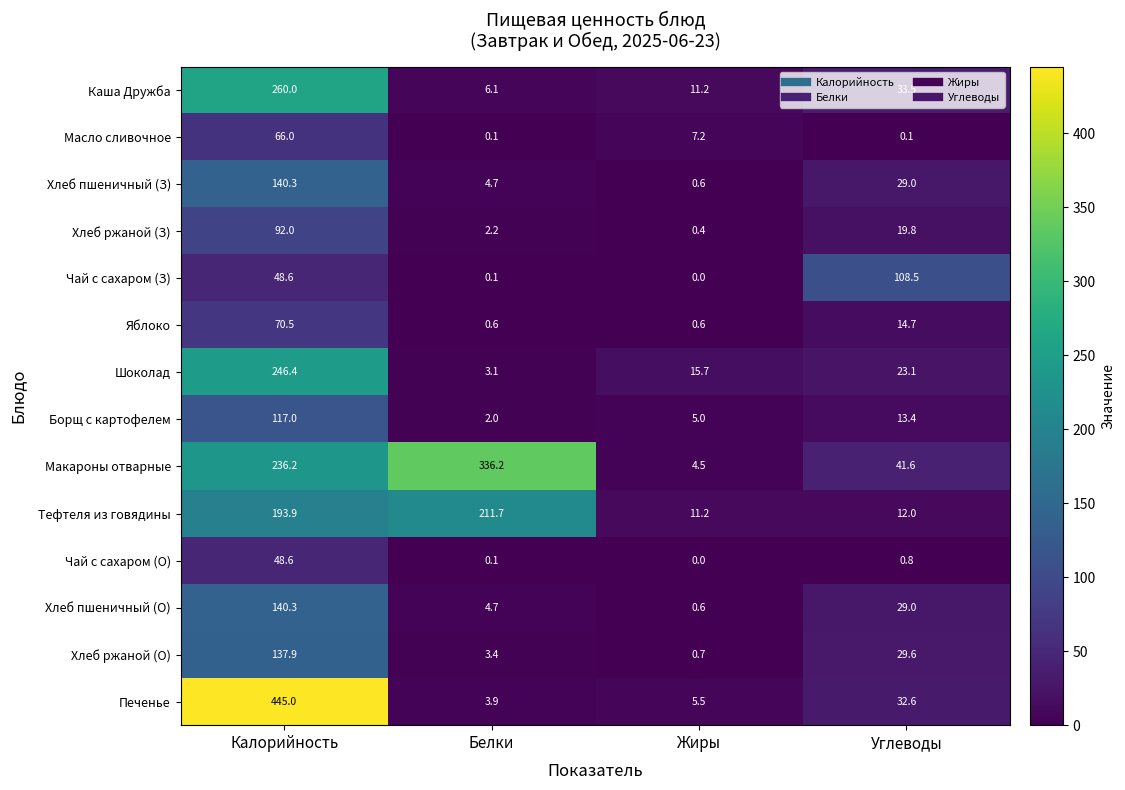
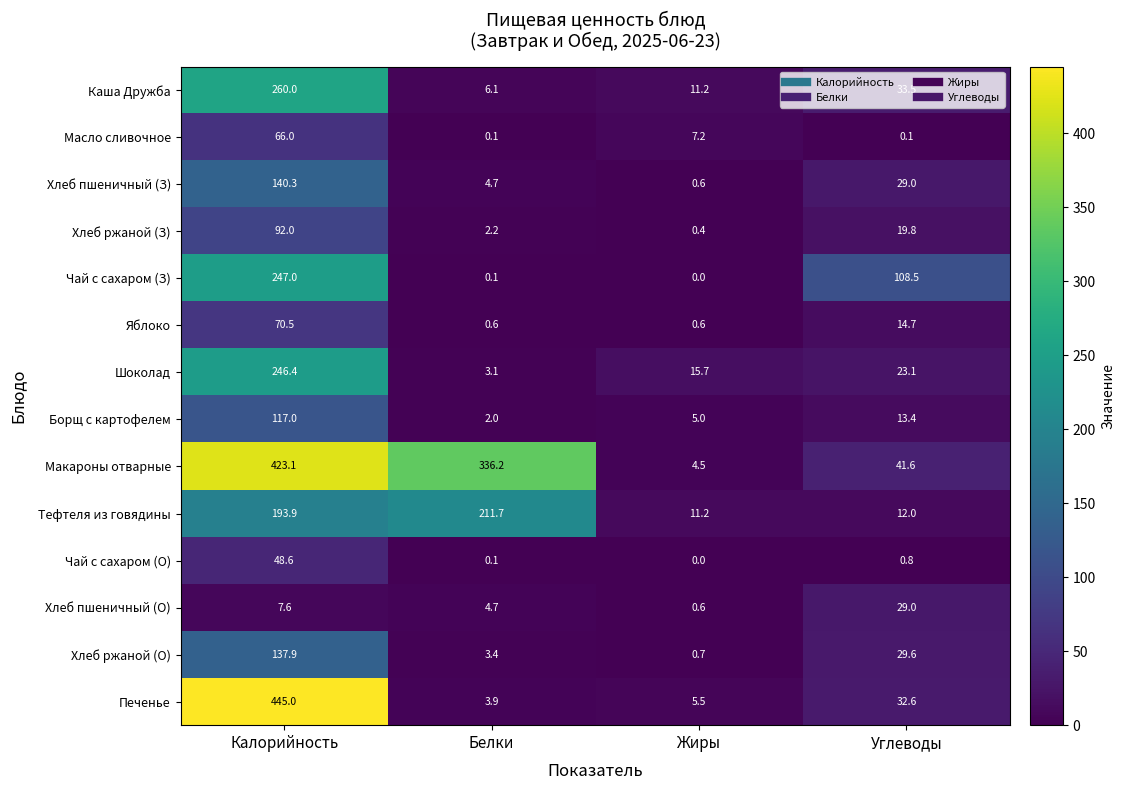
  {
    "Каша Дружба": {
      "Калорийность": 260.0,
      "Белки": 6.1,
      "Жиры": 11.2
    },
    "Масло сливочное": {
      "Калорийность": 66.0,
      "Белки": 0.1,
      "Жиры": 7.2,
      "Углеводы": 0.1
    },
    "Хлеб пшеничный (З)": {
      "Калорийность": 140.3,
      "Белки": 4.7,
      "Жиры": 0.6,
      "Углеводы": 29.0
    },
    "Хлеб ржаной (З)": {
      "Калорийность": 92.0,
      "Белки": 2.2,
      "Жиры": 0.4,
      "Углеводы": 19.8
    },
    "Чай с сахаром (З)": {
-     "Калорийность": 48.6,
+     "Калорийность": 247.0,
      "Белки": 0.1,
      "Жиры": 0.0,
      "Углеводы": 108.5
    },
    "Яблоко": {
      "Калорийность": 70.5,
      "Белки": 0.6,
      "Жиры": 0.6,
      "Углеводы": 14.7
    },
    "Шоколад": {
      "Калорийность": 246.4,
      "Белки": 3.1,
      "Жиры": 15.7,
      "Углеводы": 23.1
    },
    "Борщ с картофелем": {
      "Калорийность": 117.0,
      "Белки": 2.0,
      "Жиры": 5.0,
      "Углеводы": 13.4
    },
    "Макароны отварные": {
-     "Калорийность": 236.2,
+     "Калорийность": 423.1,
      "Белки": 336.2,
      "Жиры": 4.5,
      "Углеводы": 41.6
    },
    "Тефтеля из говядины": {
      "Калорийность": 193.9,
      "Белки": 211.7,
      "Жиры": 11.2,
      "Углеводы": 12.0
    },
    "Чай с сахаром (О)": {
      "Калорийность": 48.6,
      "Белки": 0.1,
      "Жиры": 0.0,
      "Углеводы": 0.8
    },
    "Хлеб пшеничный (О)": {
-     "Калорийность": 140.3,
+     "Калорийность": 7.6,
      "Белки": 4.7,
      "Жиры": 0.6,
      "Углеводы": 29.0
    },
    "Хлеб ржаной (О)": {
      "Калорийность": 137.9,
      "Белки": 3.4,
      "Жиры": 0.7,
      "Углеводы": 29.6
    },
    "Печенье": {
      "Калорийность": 445.0,
      "Белки": 3.9,
      "Жиры": 5.5,
      "Углеводы": 32.6
    }
  }
